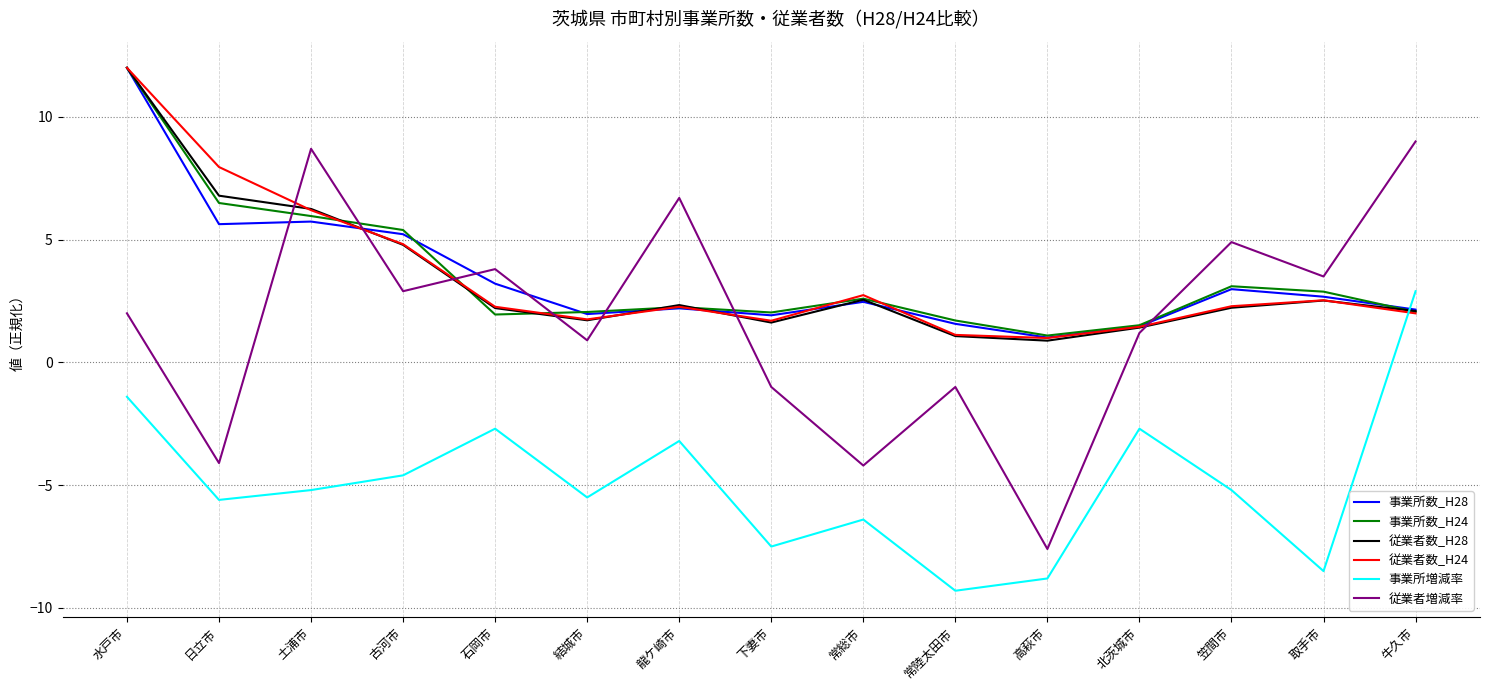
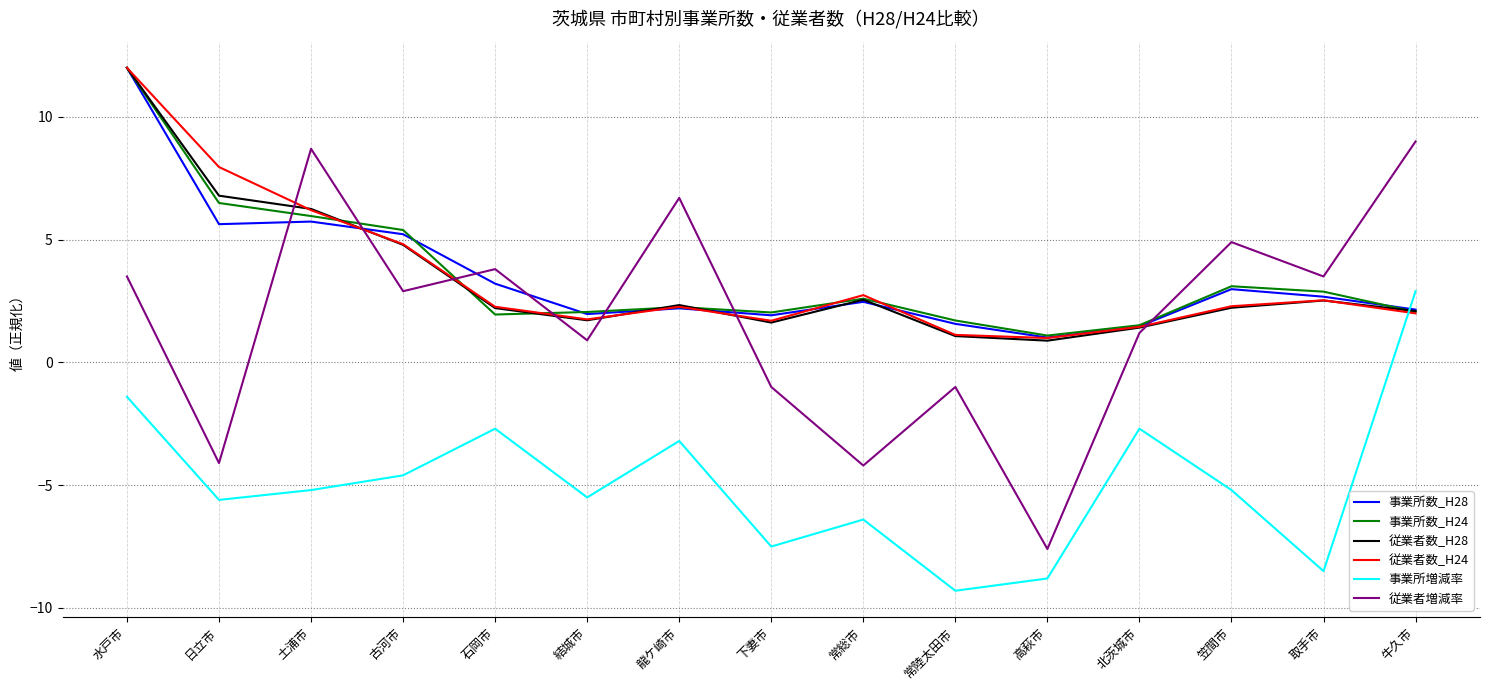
  {
    "事業所数_H28": {
      "日立市": 5.6,
      "土浦市": 5.7,
      "古河市": 5.2,
      "石岡市": 3.2,
      "下妻市": 1.9,
      "常陸太田市": 1.6,
      "笠間市": 3.0,
      "取手市": 2.7
    },
    "事業所数_H24": {
      "日立市": 6.5,
      "土浦市": 6.0,
      "古河市": 5.4,
      "石岡市": 2.0,
      "下妻市": 2.0,
      "常陸太田市": 1.7,
      "笠間市": 3.1,
      "取手市": 2.9
    },
    "従業者数_H28": {
      "日立市": 6.8,
      "高萩市": 0.9
    },
    "従業者数_H24": {
      "日立市": 8.0,
      "常総市": 2.7
    },
    "事業所増減率": {
      "水戸市": -1.4,
      "日立市": -5.6,
      "土浦市": -5.2,
      "古河市": -4.6,
      "石岡市": -2.7,
      "結城市": -5.5,
      "龍ケ崎市": -3.2,
      "下妻市": -7.5,
      "常総市": -6.4,
      "常陸太田市": -9.3,
      "高萩市": -8.8,
      "北茨城市": -2.7,
      "笠間市": -5.2,
      "取手市": -8.5,
      "牛久市": 2.9
    },
    "従業者増減率": {
-     "水戸市": 2.0,
+     "水戸市": 3.5,
      "日立市": -4.1,
      "土浦市": 8.7,
      "古河市": 2.9,
      "石岡市": 3.8,
      "結城市": 0.9,
      "龍ケ崎市": 6.7,
      "下妻市": -1.0,
      "常総市": -4.2,
      "常陸太田市": -1.0,
      "高萩市": -7.6,
      "北茨城市": 1.2,
      "笠間市": 4.9,
      "取手市": 3.5,
      "牛久市": 9.0
    }
  }
